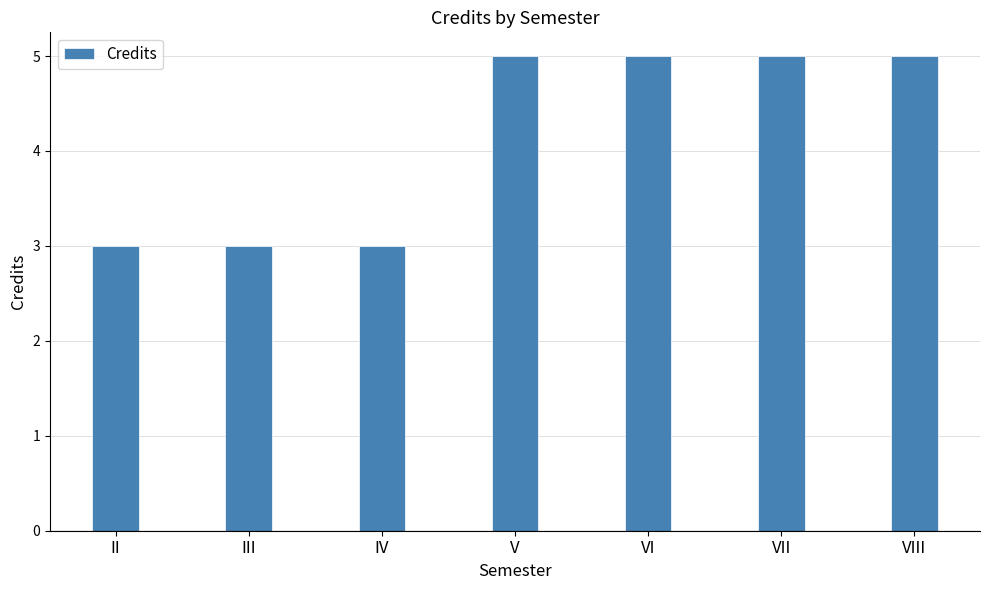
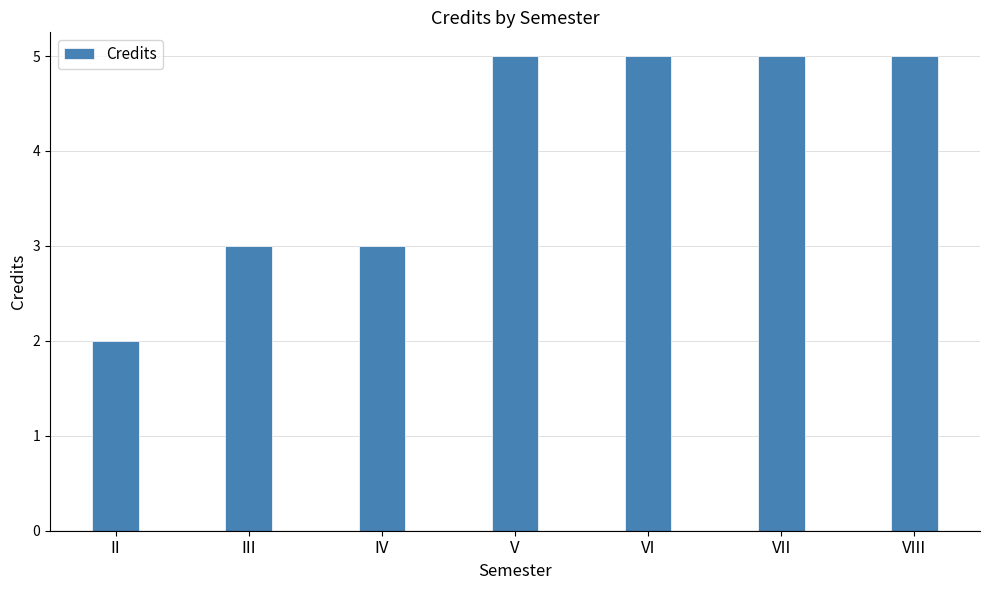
  {
-   "II": 3,
+   "II": 2,
    "III": 3,
    "IV": 3,
    "V": 5,
    "VI": 5,
    "VII": 5,
    "VIII": 5
  }
